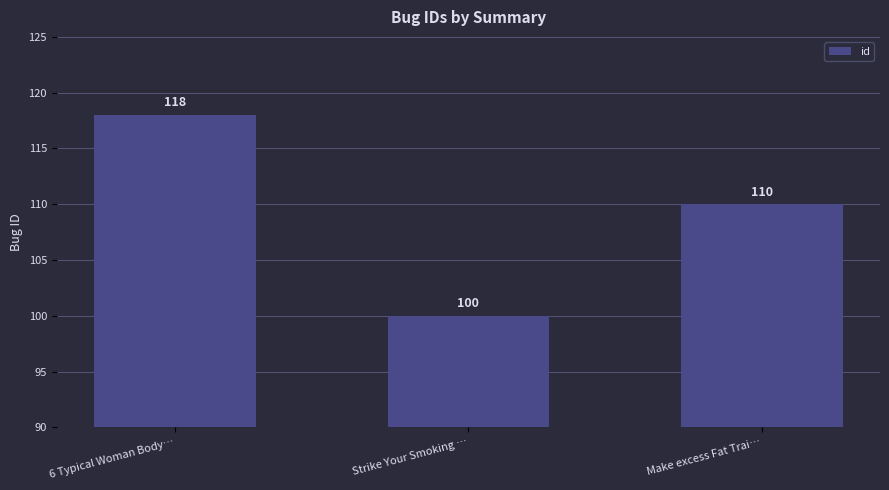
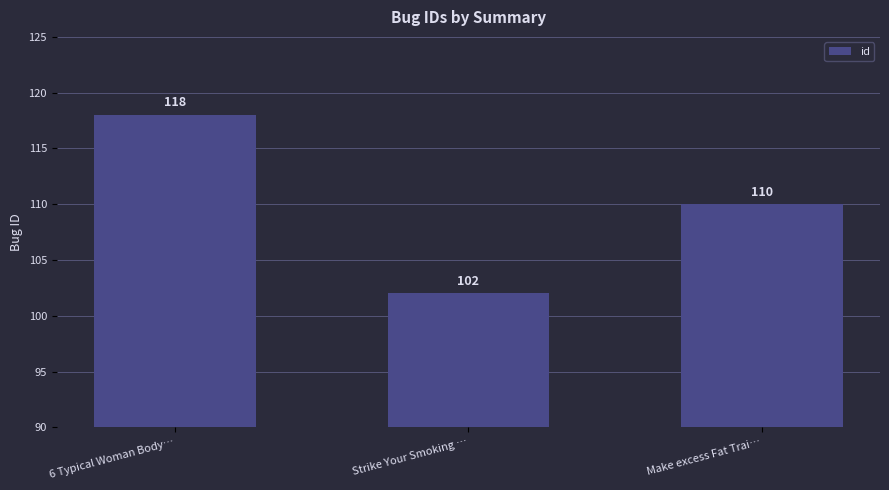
  {
    "6 Typical Woman Body…": 118,
-   "Strike Your Smoking …": 100,
+   "Strike Your Smoking …": 102,
    "Make excess Fat Trai…": 110
  }
